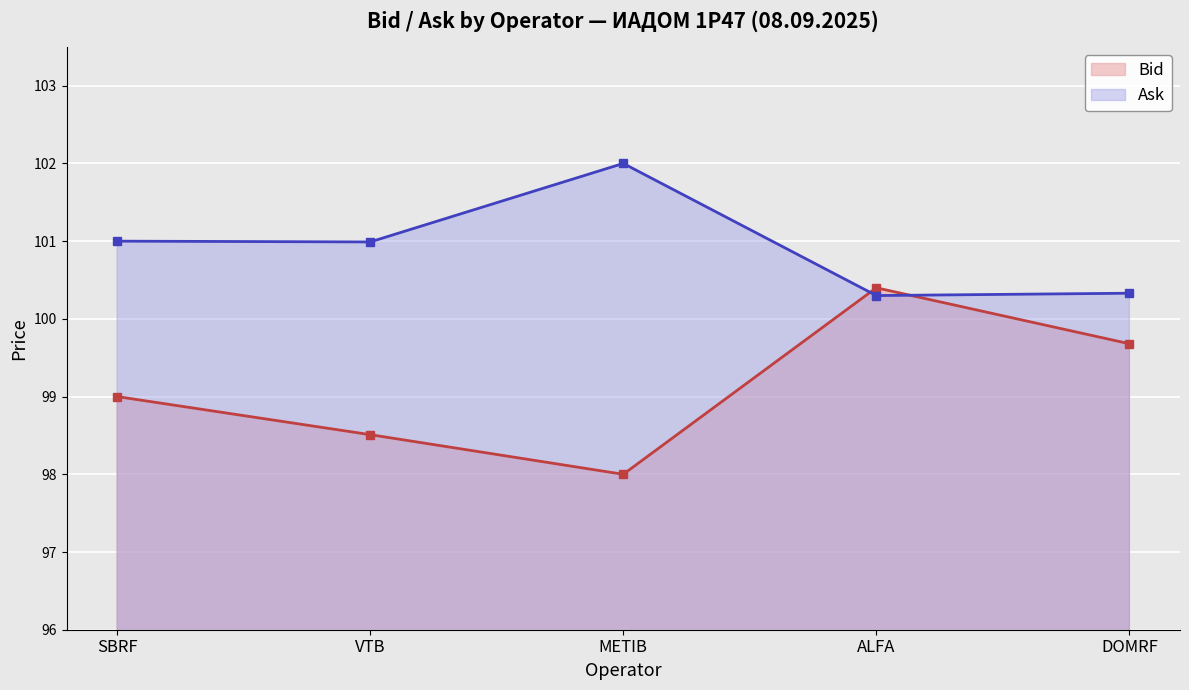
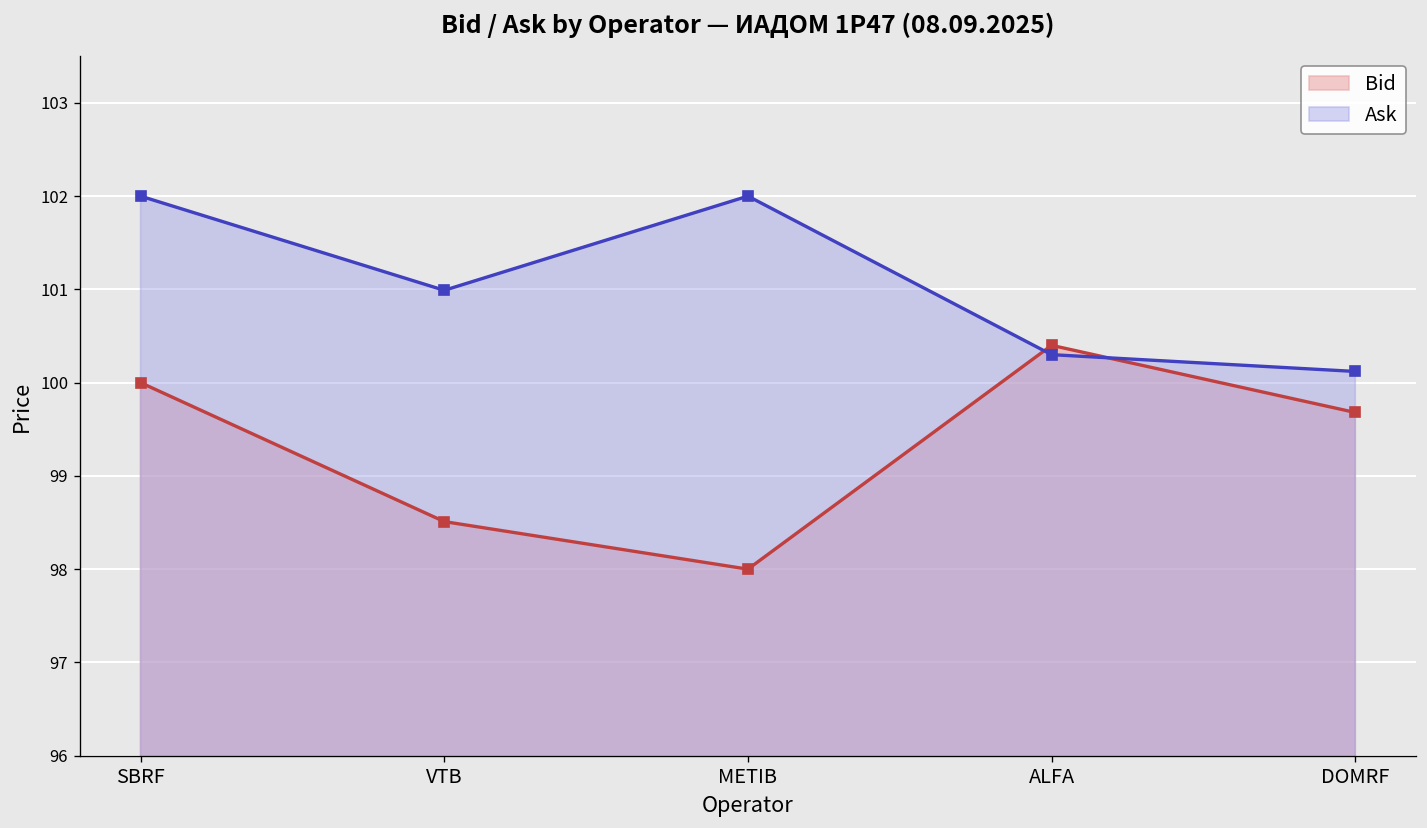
  {
    "Bid": {
-     "SBRF": 99,
+     "SBRF": 100,
      "VTB": 98.5,
      "METIB": 98,
      "ALFA": 100.4,
      "DOMRF": 99.7
    },
    "Ask": {
-     "SBRF": 101,
+     "SBRF": 102,
      "VTB": 101.0,
      "METIB": 102.0,
      "ALFA": 100.3,
-     "DOMRF": 100.3
+     "DOMRF": 100.1
    }
  }
